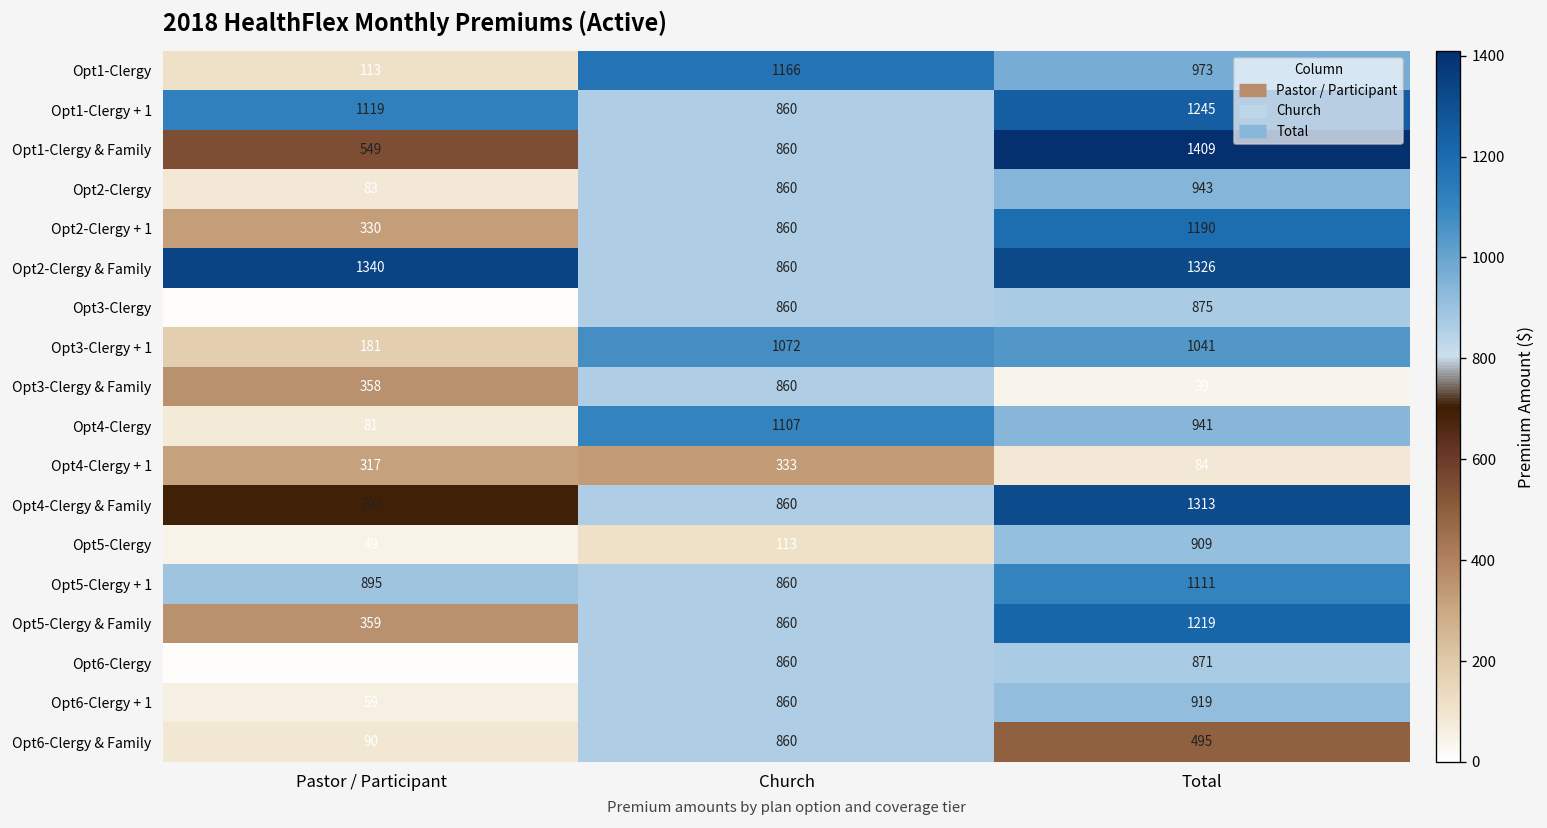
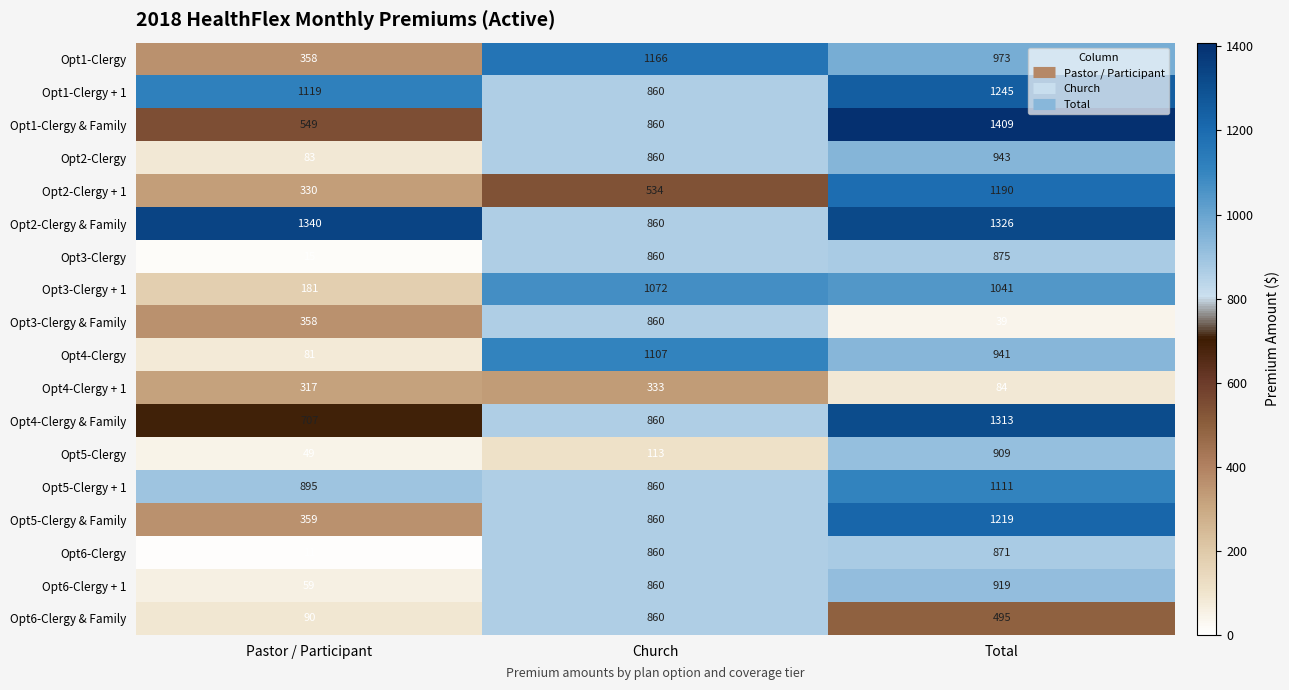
  {
    "Opt1-Clergy": {
-     "Pastor / Participant": 113,
+     "Pastor / Participant": 358,
      "Church": 1166,
      "Total": 973
    },
    "Opt1-Clergy + 1": {
      "Pastor / Participant": 1119,
      "Church": 860,
      "Total": 1245
    },
    "Opt1-Clergy & Family": {
      "Pastor / Participant": 549,
      "Church": 860,
      "Total": 1409
    },
    "Opt2-Clergy": {
      "Church": 860,
      "Total": 943
    },
    "Opt2-Clergy + 1": {
      "Pastor / Participant": 330,
-     "Church": 860,
+     "Church": 534,
      "Total": 1190
    },
    "Opt2-Clergy & Family": {
      "Pastor / Participant": 1340,
      "Church": 860,
      "Total": 1326
    },
    "Opt3-Clergy": {
      "Church": 860,
      "Total": 875
    },
    "Opt3-Clergy + 1": {
      "Pastor / Participant": 181,
      "Church": 1072,
      "Total": 1041
    },
    "Opt3-Clergy & Family": {
      "Pastor / Participant": 358,
      "Church": 860
    },
    "Opt4-Clergy": {
      "Church": 1107,
      "Total": 941
    },
    "Opt4-Clergy + 1": {
      "Pastor / Participant": 317,
      "Church": 333
    },
    "Opt4-Clergy & Family": {
      "Church": 860,
      "Total": 1313
    },
    "Opt5-Clergy": {
      "Church": 113,
      "Total": 909
    },
    "Opt5-Clergy + 1": {
      "Pastor / Participant": 895,
      "Church": 860,
      "Total": 1111
    },
    "Opt5-Clergy & Family": {
      "Pastor / Participant": 359,
      "Church": 860,
      "Total": 1219
    },
    "Opt6-Clergy": {
      "Church": 860,
      "Total": 871
    },
    "Opt6-Clergy + 1": {
      "Church": 860,
      "Total": 919
    },
    "Opt6-Clergy & Family": {
      "Church": 860,
      "Total": 495
    }
  }
